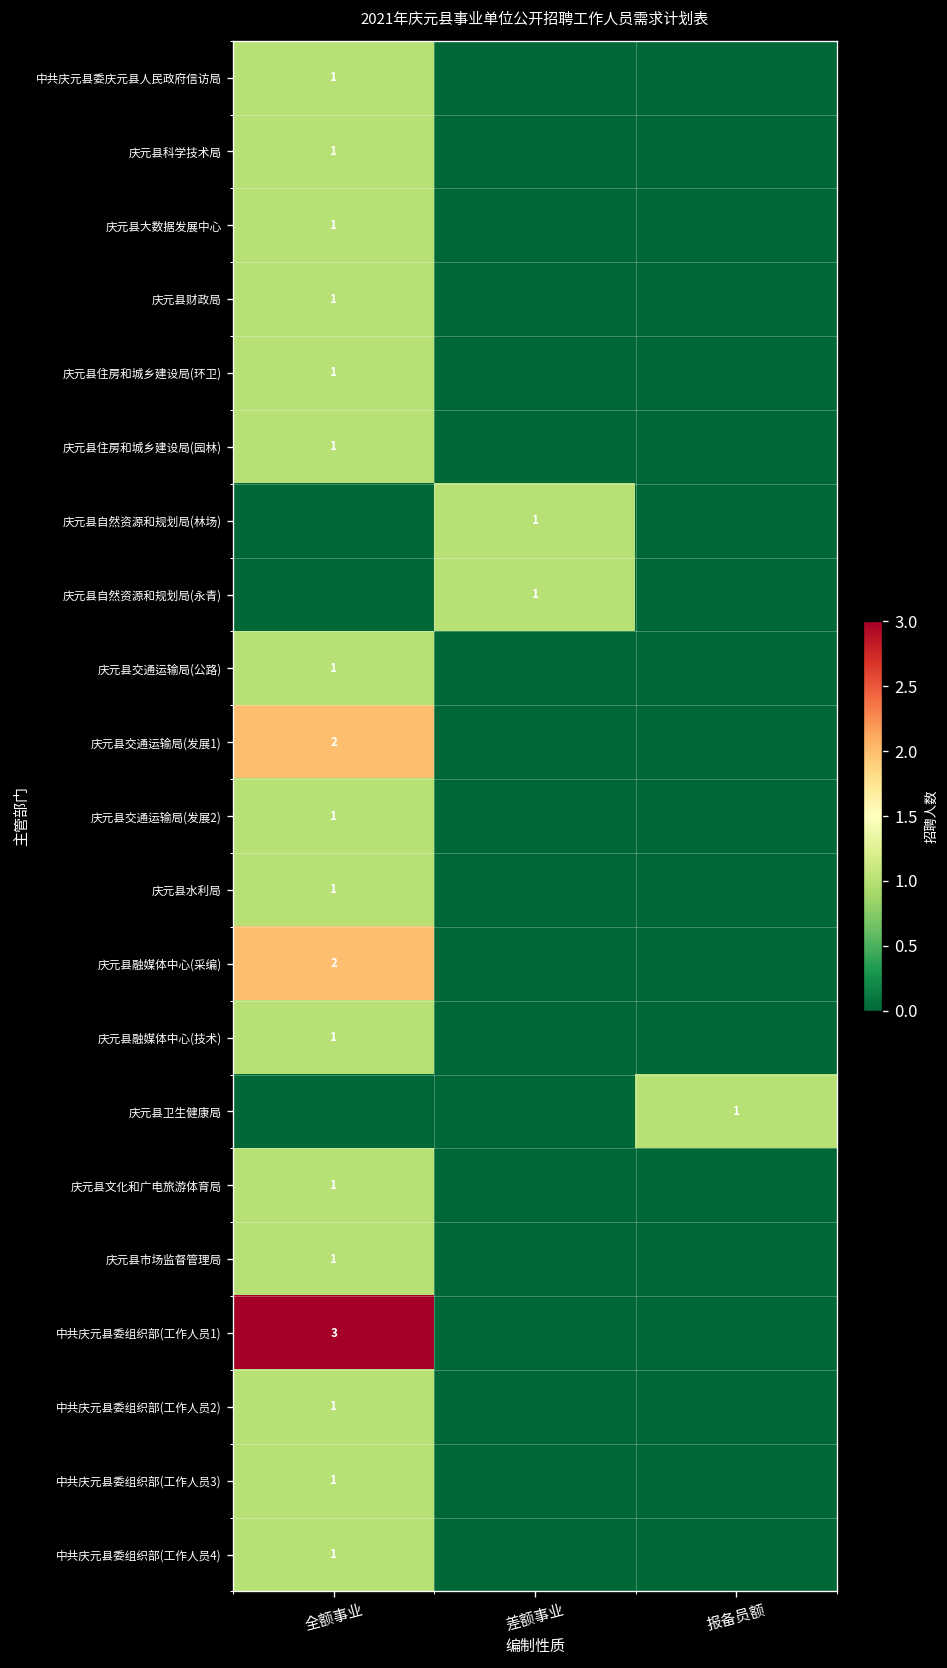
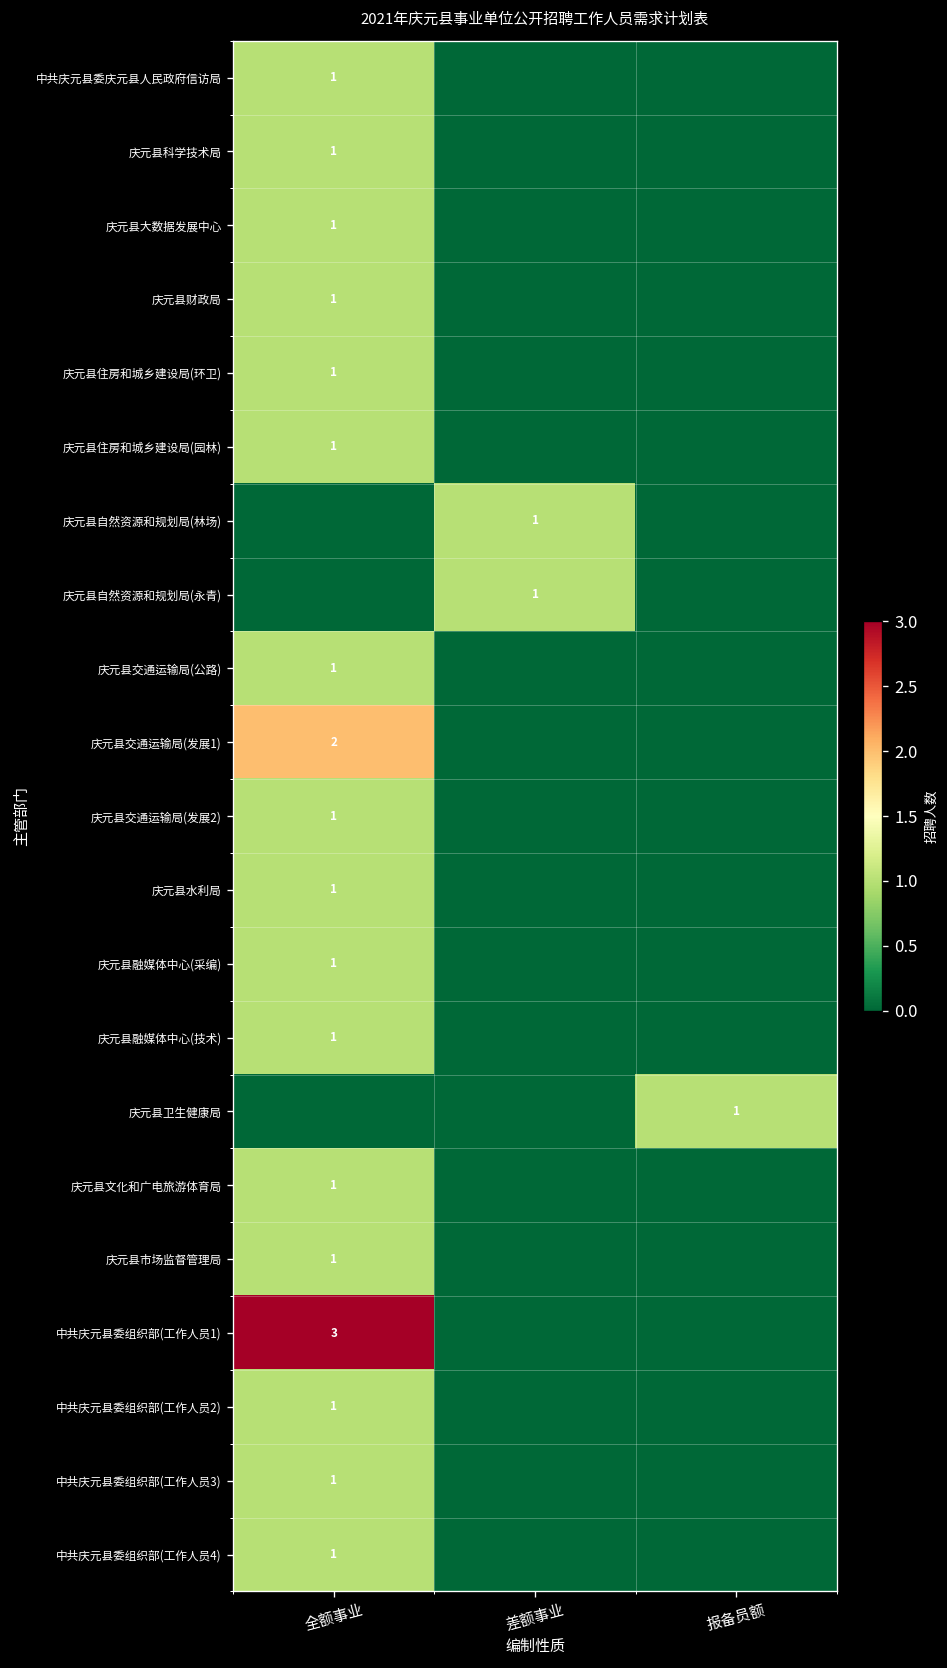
  {
    "中共庆元县委庆元县人民政府信访局": {
      "全额事业": 1
    },
    "庆元县科学技术局": {
      "全额事业": 1
    },
    "庆元县大数据发展中心": {
      "全额事业": 1
    },
    "庆元县财政局": {
      "全额事业": 1
    },
    "庆元县住房和城乡建设局(环卫)": {
      "全额事业": 1
    },
    "庆元县住房和城乡建设局(园林)": {
      "全额事业": 1
    },
    "庆元县自然资源和规划局(林场)": {
      "差额事业": 1
    },
    "庆元县自然资源和规划局(永青)": {
      "差额事业": 1
    },
    "庆元县交通运输局(公路)": {
      "全额事业": 1
    },
    "庆元县交通运输局(发展1)": {
      "全额事业": 2
    },
    "庆元县交通运输局(发展2)": {
      "全额事业": 1
    },
    "庆元县水利局": {
      "全额事业": 1
    },
    "庆元县融媒体中心(采编)": {
-     "全额事业": 2
+     "全额事业": 1
    },
    "庆元县融媒体中心(技术)": {
      "全额事业": 1
    },
    "庆元县卫生健康局": {
      "报备员额": 1
    },
    "庆元县文化和广电旅游体育局": {
      "全额事业": 1
    },
    "庆元县市场监督管理局": {
      "全额事业": 1
    },
    "中共庆元县委组织部(工作人员1)": {
      "全额事业": 3
    },
    "中共庆元县委组织部(工作人员2)": {
      "全额事业": 1
    },
    "中共庆元县委组织部(工作人员3)": {
      "全额事业": 1
    },
    "中共庆元县委组织部(工作人员4)": {
      "全额事业": 1
    }
  }
